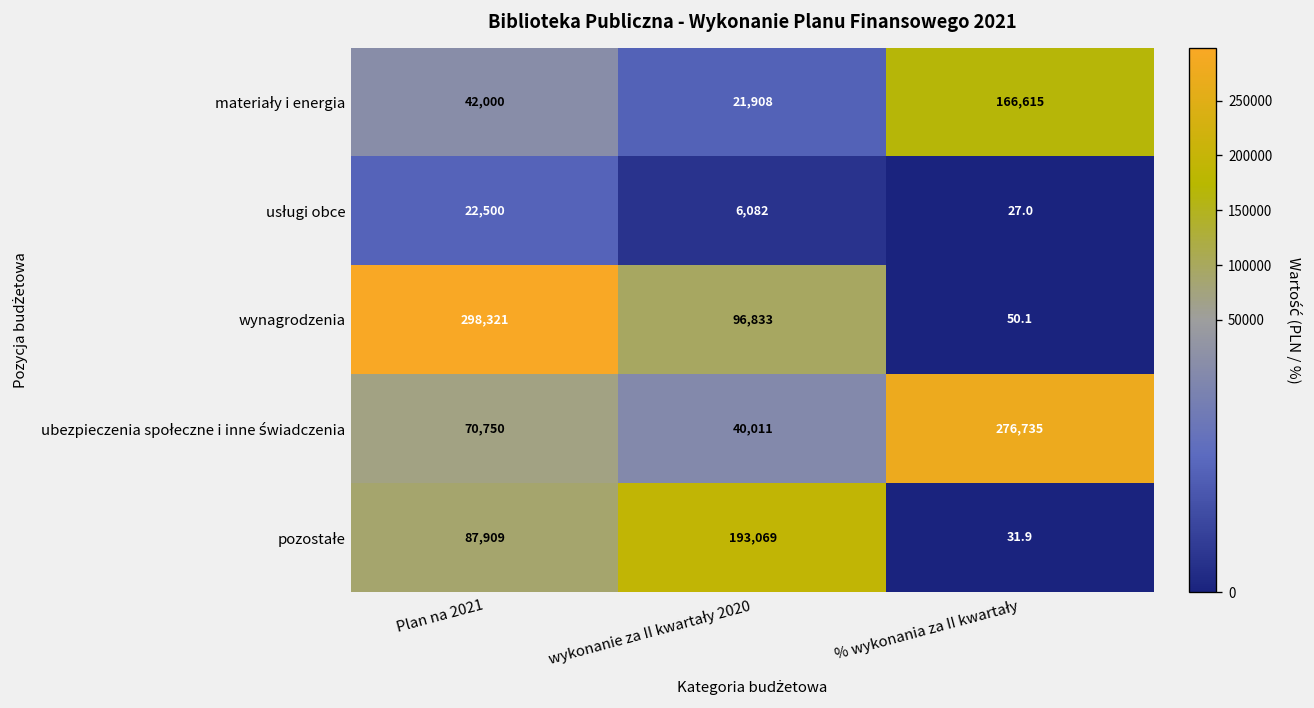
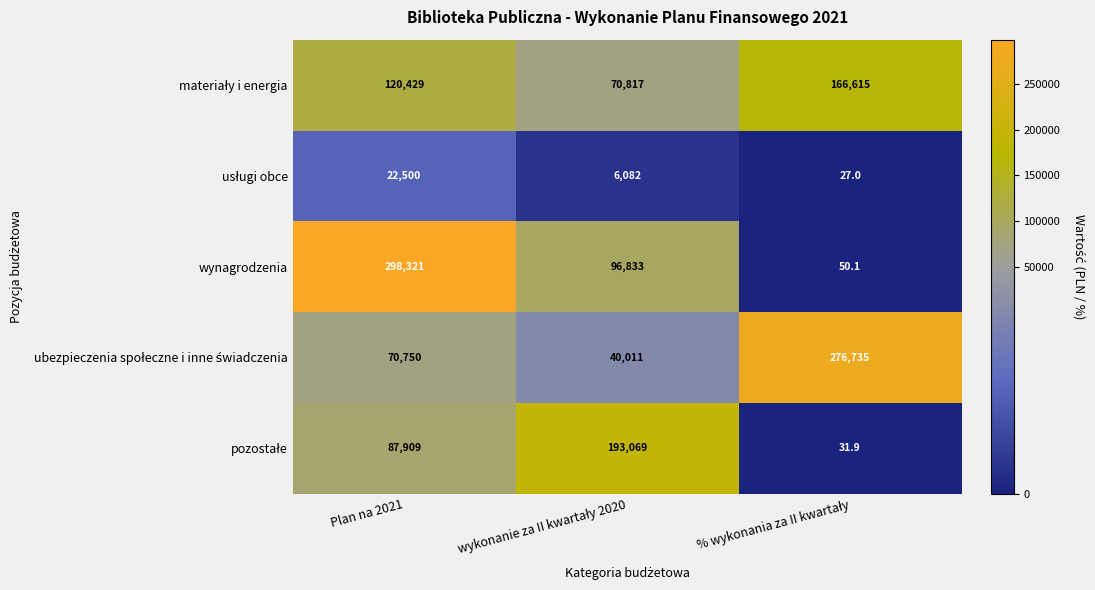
  {
    "materiały i energia": {
-     "Plan na 2021": "42,000",
-     "wykonanie za II kwartały 2020": "21,908",
+     "Plan na 2021": "120,429",
+     "wykonanie za II kwartały 2020": "70,817",
      "% wykonania za II kwartały": "166,615"
    },
    "usługi obce": {
      "Plan na 2021": "22,500",
      "wykonanie za II kwartały 2020": "6,082",
      "% wykonania za II kwartały": "27.0"
    },
    "wynagrodzenia": {
      "Plan na 2021": "298,321",
      "wykonanie za II kwartały 2020": "96,833",
      "% wykonania za II kwartały": "50.1"
    },
    "ubezpieczenia społeczne i inne świadczenia": {
      "Plan na 2021": "70,750",
      "wykonanie za II kwartały 2020": "40,011",
      "% wykonania za II kwartały": "276,735"
    },
    "pozostałe": {
      "Plan na 2021": "87,909",
      "wykonanie za II kwartały 2020": "193,069",
      "% wykonania za II kwartały": "31.9"
    }
  }
